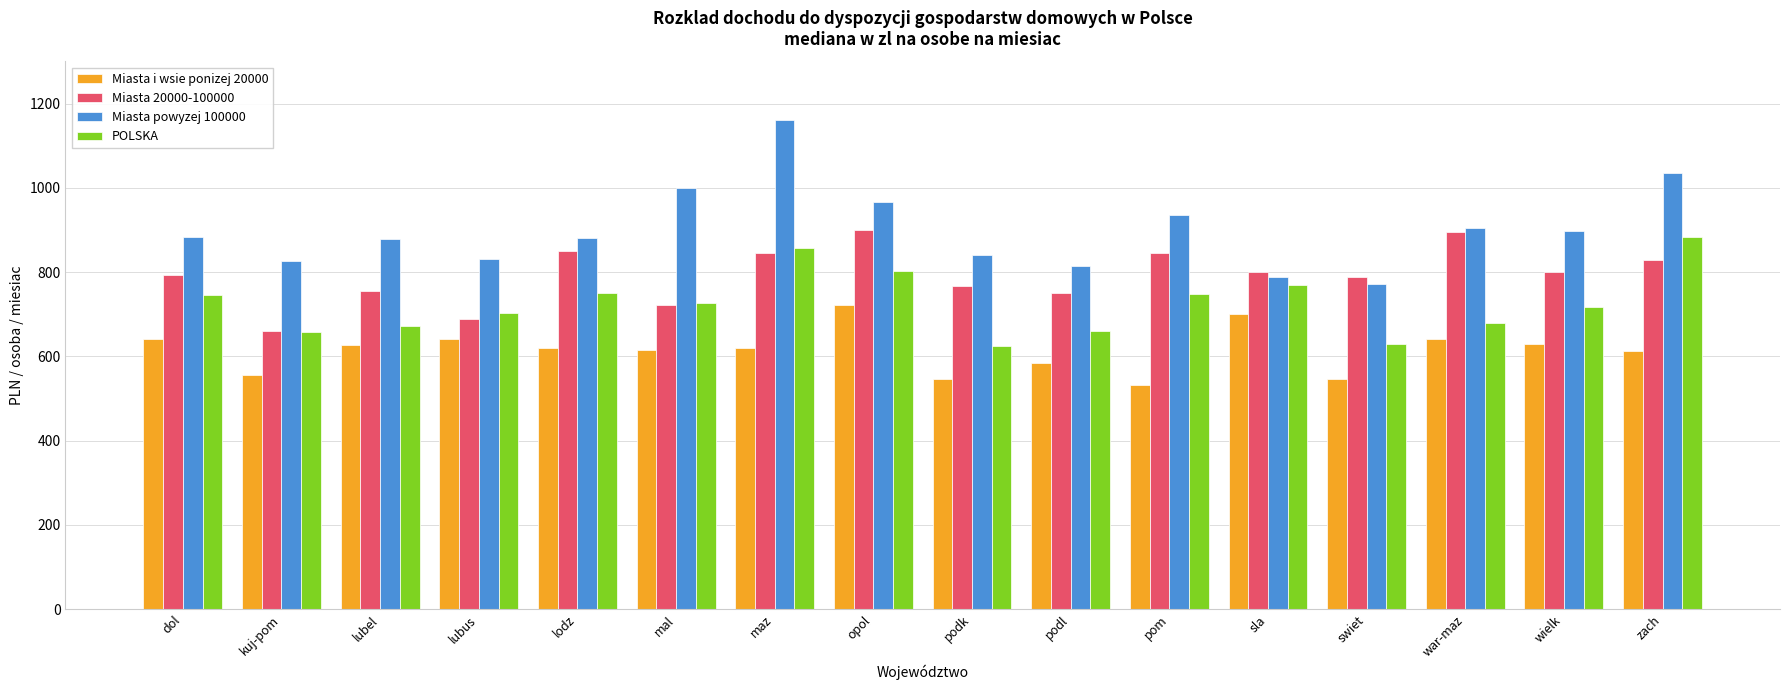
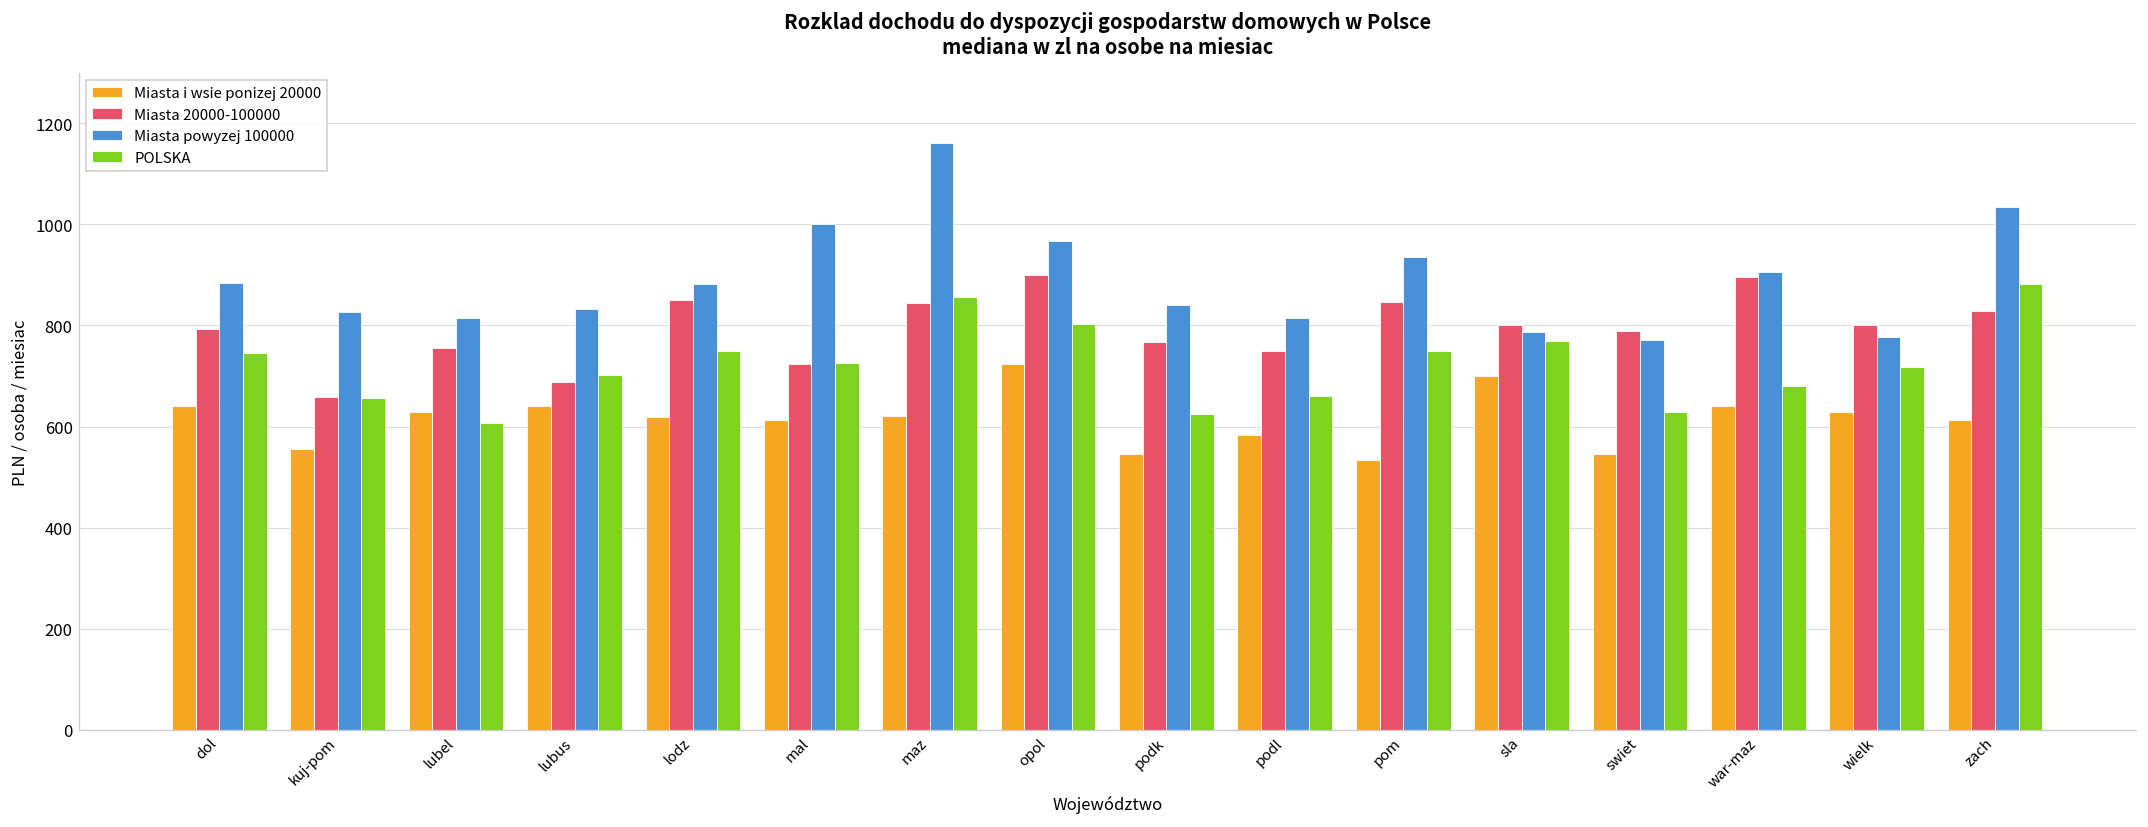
  {
    "Miasta i wsie ponizej 20000": {
      "dol": 640,
      "kuj-pom": 560,
      "lubel": 630,
      "lubus": 640,
      "lodz": 620,
      "mal": 610,
      "maz": 620,
      "opol": 720,
      "podk": 550,
      "podl": 580,
      "pom": 530,
      "sla": 700,
      "swiet": 550,
      "war-maz": 640,
      "wielk": 630,
      "zach": 610
    },
    "Miasta 20000-100000": {
      "dol": 790,
      "kuj-pom": 660,
      "lubel": 760,
      "lubus": 690,
      "lodz": 850,
      "mal": 720,
      "maz": 850,
      "opol": 900,
      "podk": 770,
      "podl": 750,
      "pom": 850,
      "sla": 800,
      "swiet": 790,
      "war-maz": 900,
      "wielk": 800,
      "zach": 830
    },
    "Miasta powyzej 100000": {
      "dol": 880,
      "kuj-pom": 830,
-     "lubel": 880,
+     "lubel": 810,
      "lubus": 830,
      "lodz": 880,
      "mal": 1000,
      "maz": 1160,
      "opol": 970,
      "podk": 840,
      "podl": 810,
      "pom": 940,
      "sla": 790,
      "swiet": 770,
      "war-maz": 910,
-     "wielk": 900,
+     "wielk": 780,
      "zach": 1040
    },
    "POLSKA": {
      "dol": 750,
      "kuj-pom": 660,
-     "lubel": 670,
+     "lubel": 610,
      "lubus": 700,
      "lodz": 750,
      "mal": 730,
      "maz": 860,
      "opol": 800,
      "podk": 620,
      "podl": 660,
      "pom": 750,
      "sla": 770,
      "swiet": 630,
      "war-maz": 680,
      "wielk": 720,
      "zach": 880
    }
  }
